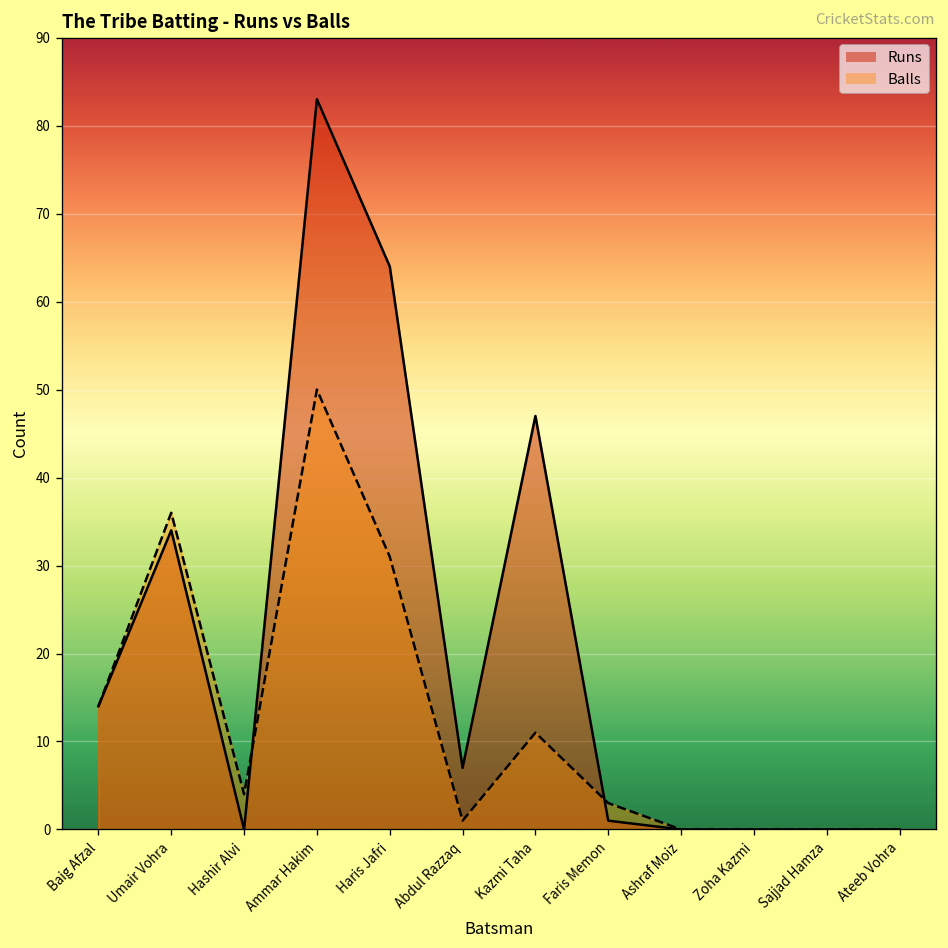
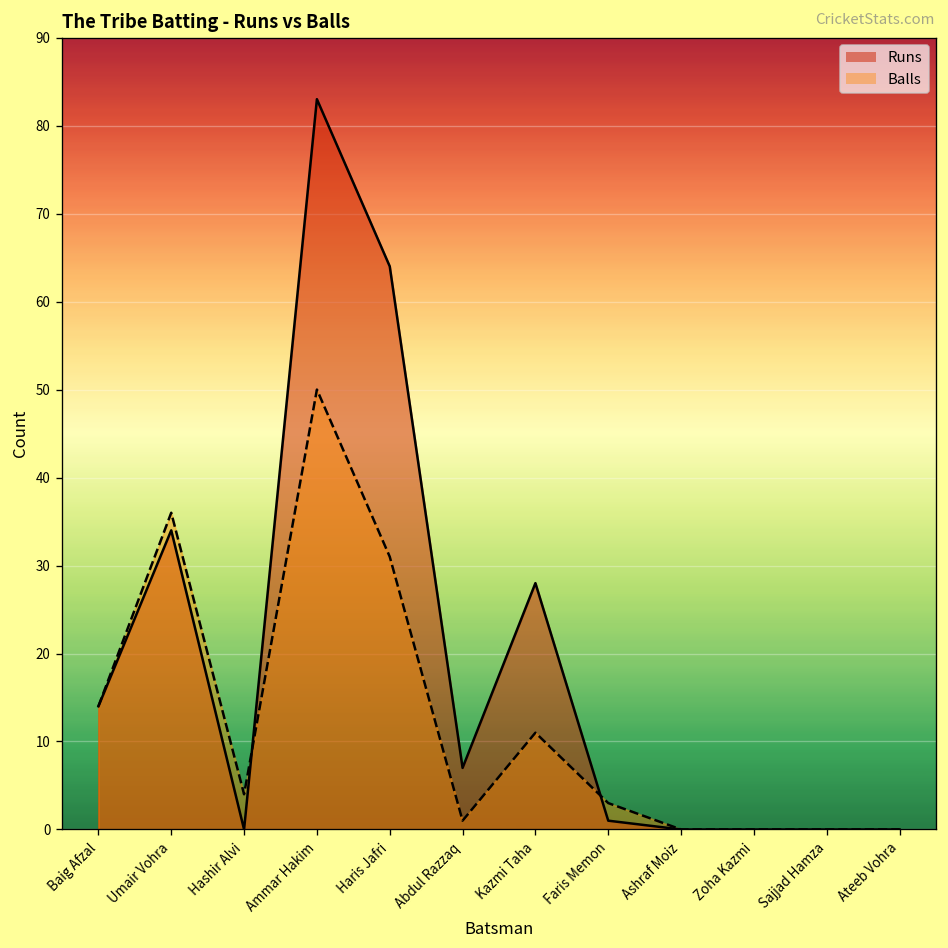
  {
    "Runs": {
      "Umair Vohra": 34,
      "Hashir Alvi": 0,
      "Ammar Hakim": 83,
      "Haris Jafri": 64,
      "Abdul Razzaq": 7,
-     "Kazmi Taha": 47,
+     "Kazmi Taha": 28,
      "Faris Memon": 1
    },
    "Balls": {
      "Umair Vohra": 36,
      "Hashir Alvi": 4,
      "Ammar Hakim": 50,
      "Haris Jafri": 31,
      "Abdul Razzaq": 1,
      "Kazmi Taha": 11,
      "Faris Memon": 3
    }
  }
